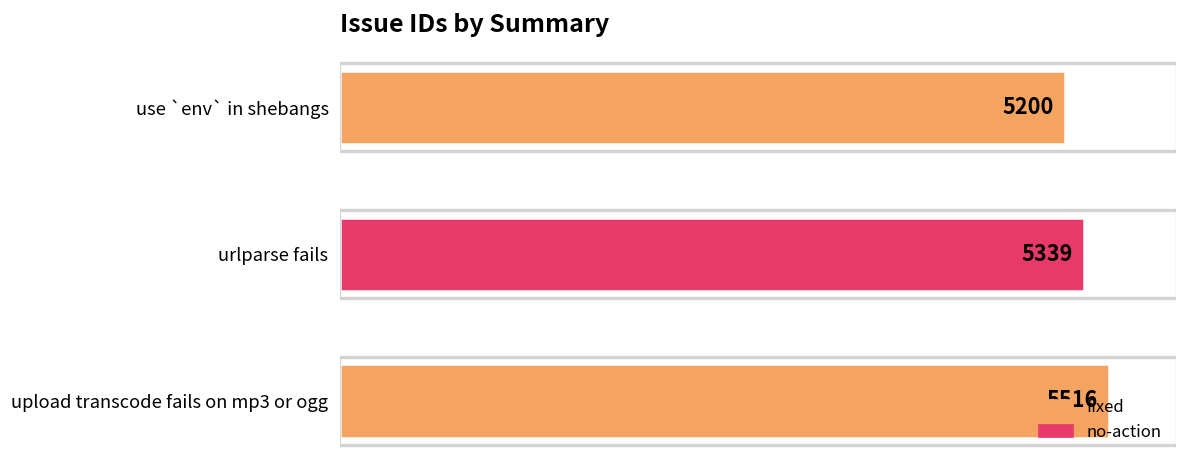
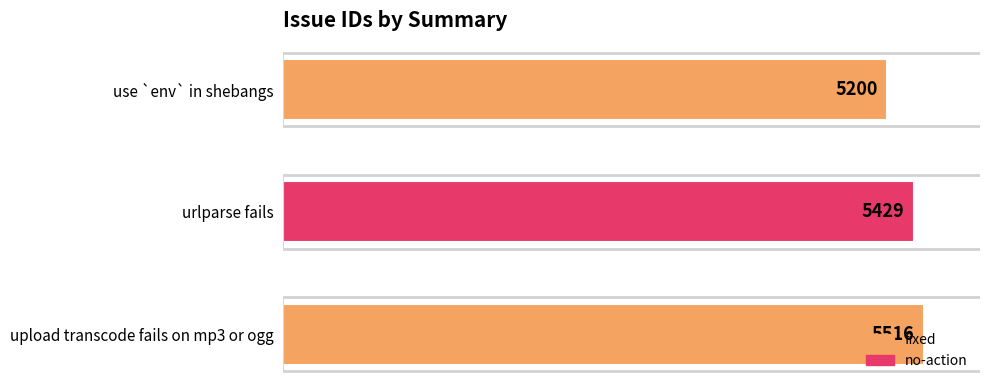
  {
    "use `env` in shebangs": 5200,
-   "urlparse fails": 5339,
+   "urlparse fails": 5429,
    "upload transcode fails on mp3 or ogg": 5516
  }
